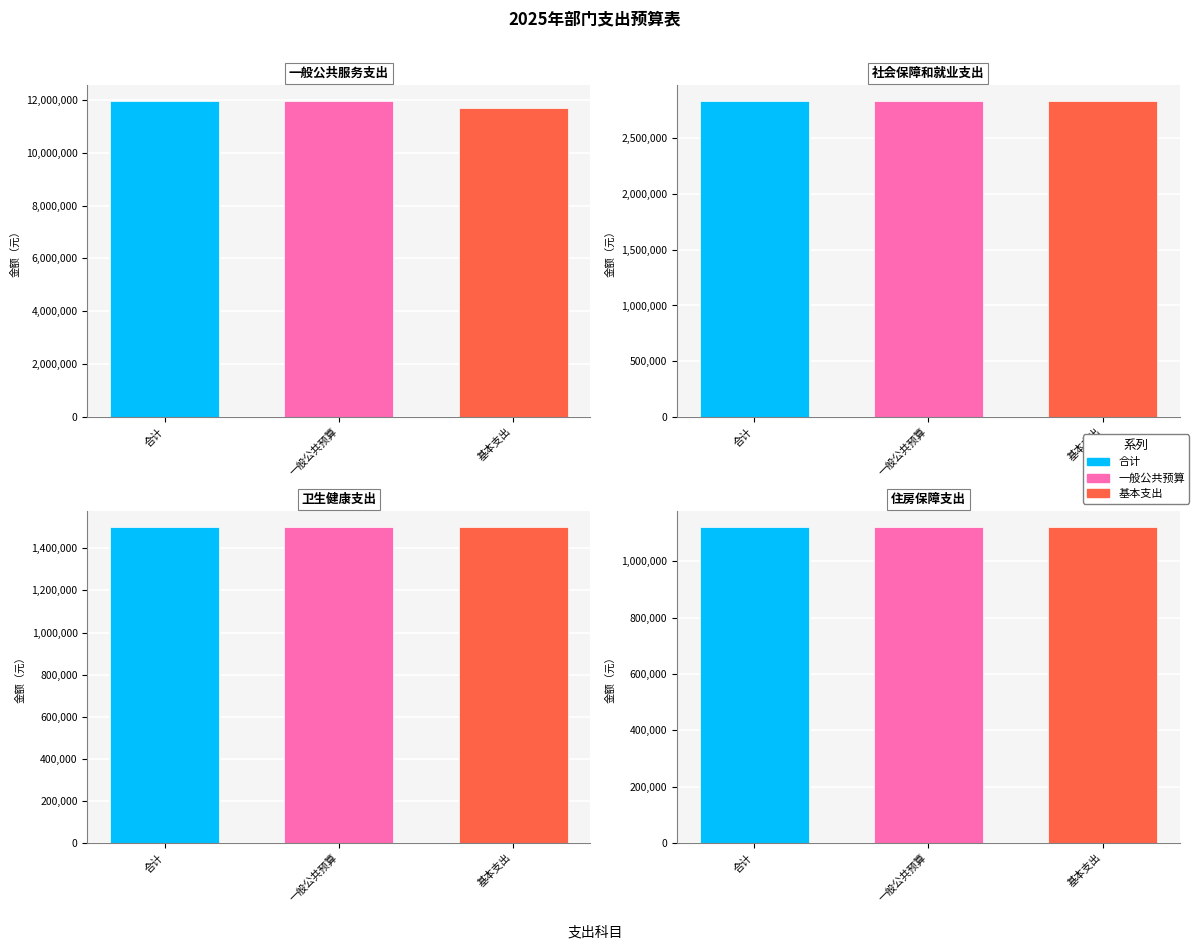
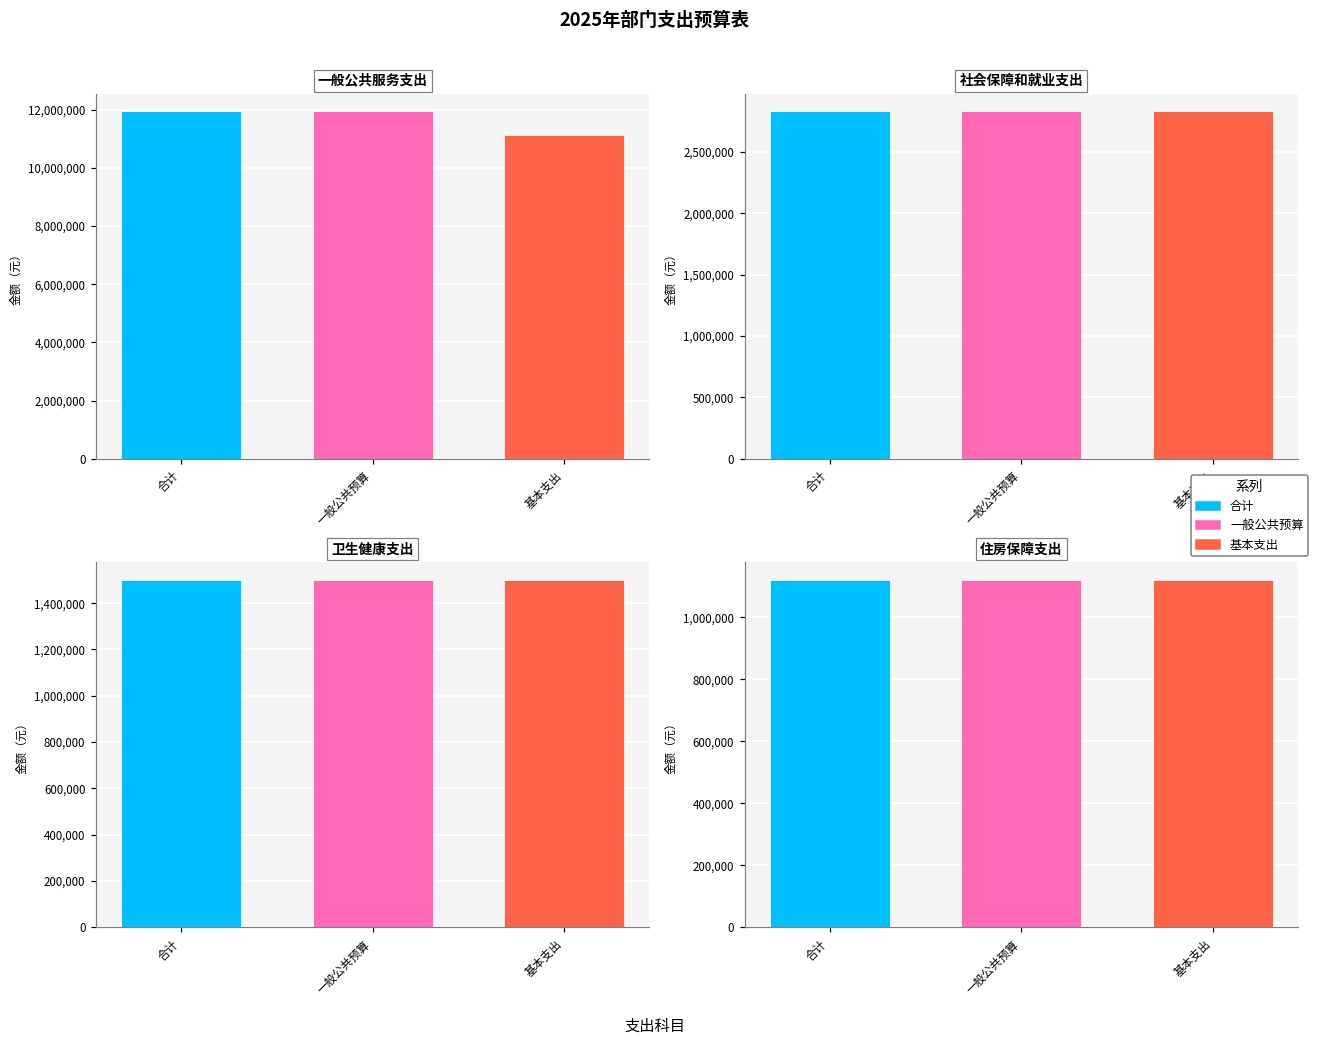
  {
    "一般公共服务支出": {
      "合计": "12,000,000",
      "一般公共预算": "12,000,000",
-     "基本支出": "11,700,000"
+     "基本支出": "11,100,000"
    },
    "社会保障和就业支出": {
      "合计": "2,830,000",
      "一般公共预算": "2,830,000",
      "基本支出": "2,830,000"
    },
    "卫生健康支出": {
      "合计": "1,500,000",
      "一般公共预算": "1,500,000",
      "基本支出": "1,500,000"
    },
    "住房保障支出": {
      "合计": "1,120,000",
      "一般公共预算": "1,120,000",
      "基本支出": "1,120,000"
    }
  }
